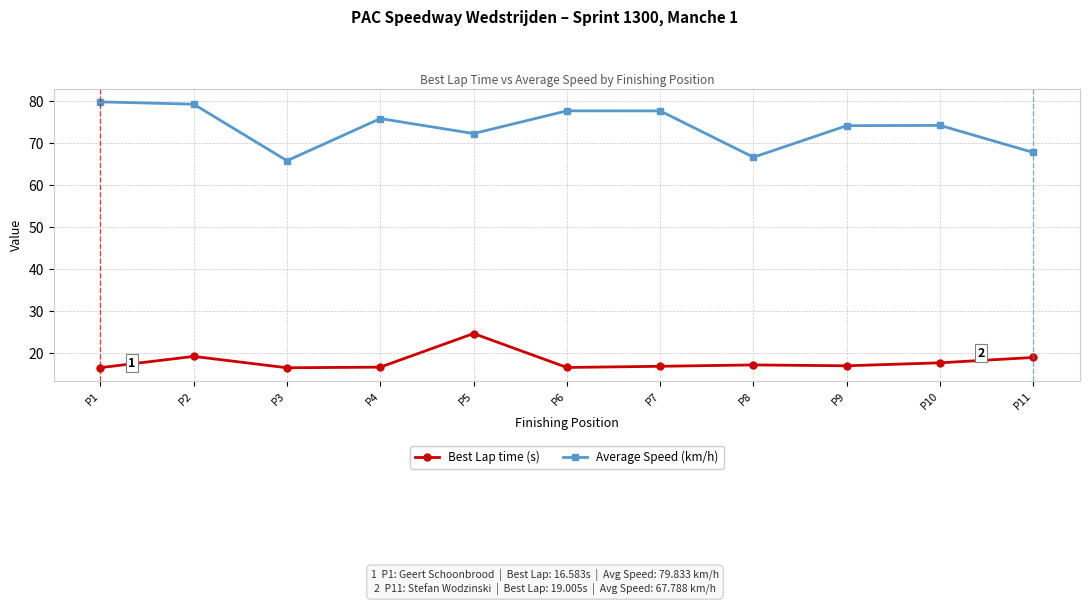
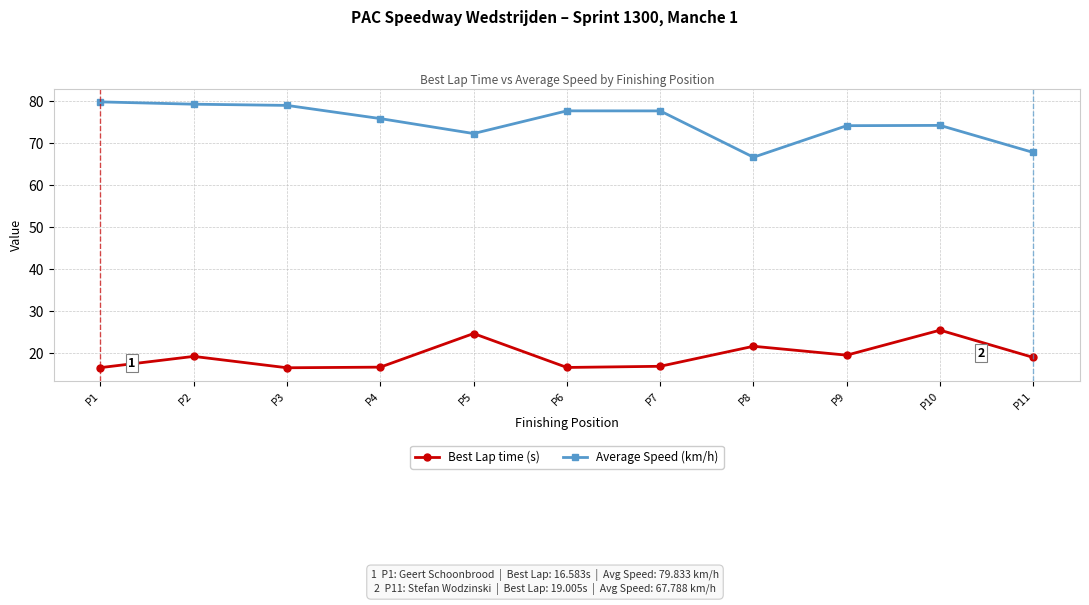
  {
    "Best Lap time (s)": {
      "P1": 17,
      "P2": 19,
      "P3": 17,
      "P4": 17,
      "P5": 25,
      "P6": 17,
      "P7": 17,
-     "P8": 17,
-     "P9": 17,
-     "P10": 18,
+     "P8": 22,
+     "P9": 20,
+     "P10": 26,
      "P11": 19
    },
    "Average Speed (km/h)": {
      "P1": 80,
      "P2": 79,
-     "P3": 66,
+     "P3": 79,
      "P4": 76,
      "P5": 72,
      "P6": 78,
      "P7": 78,
      "P8": 67,
      "P9": 74,
      "P10": 74,
      "P11": 68
    }
  }
